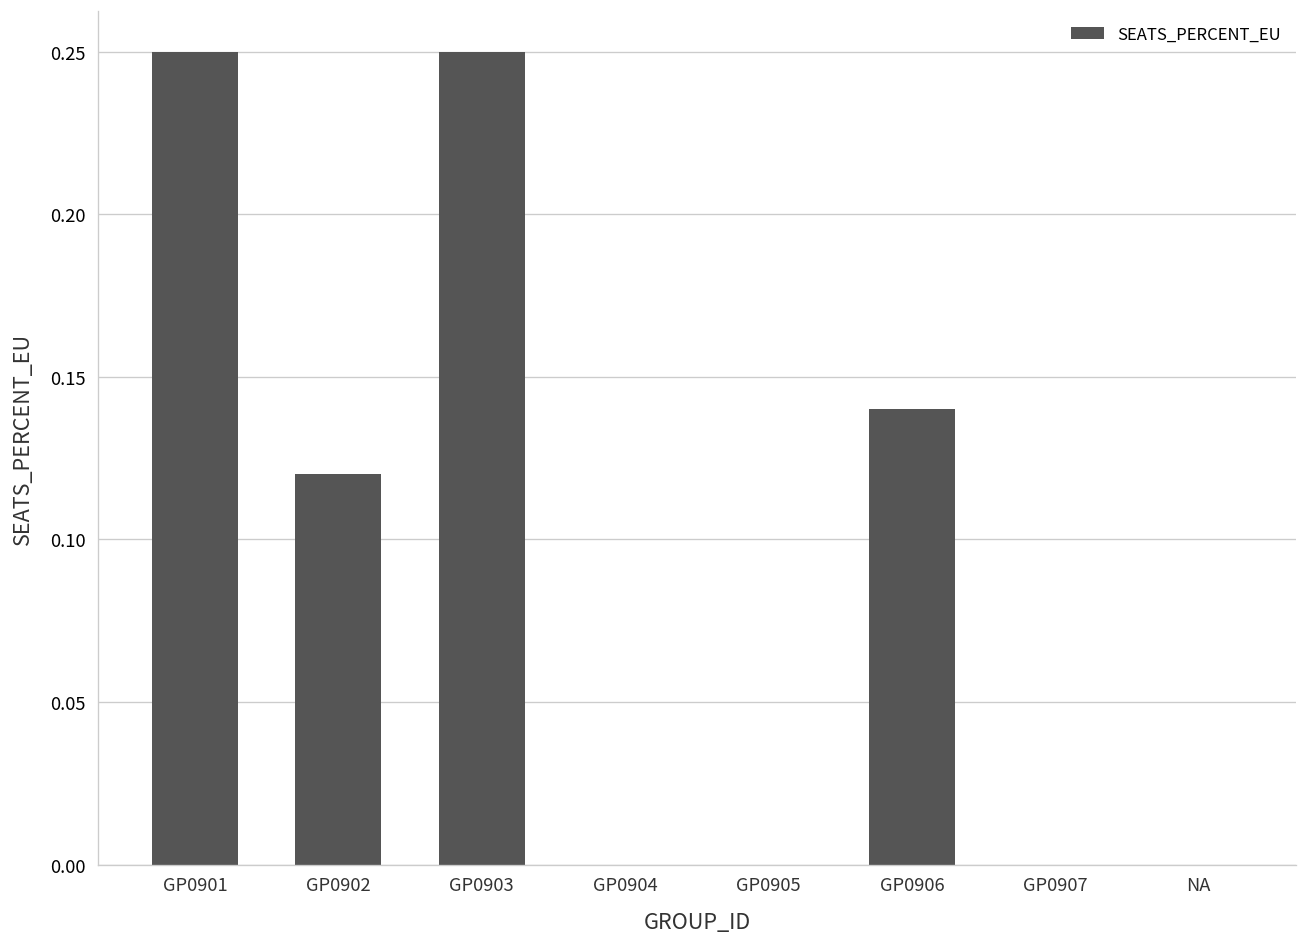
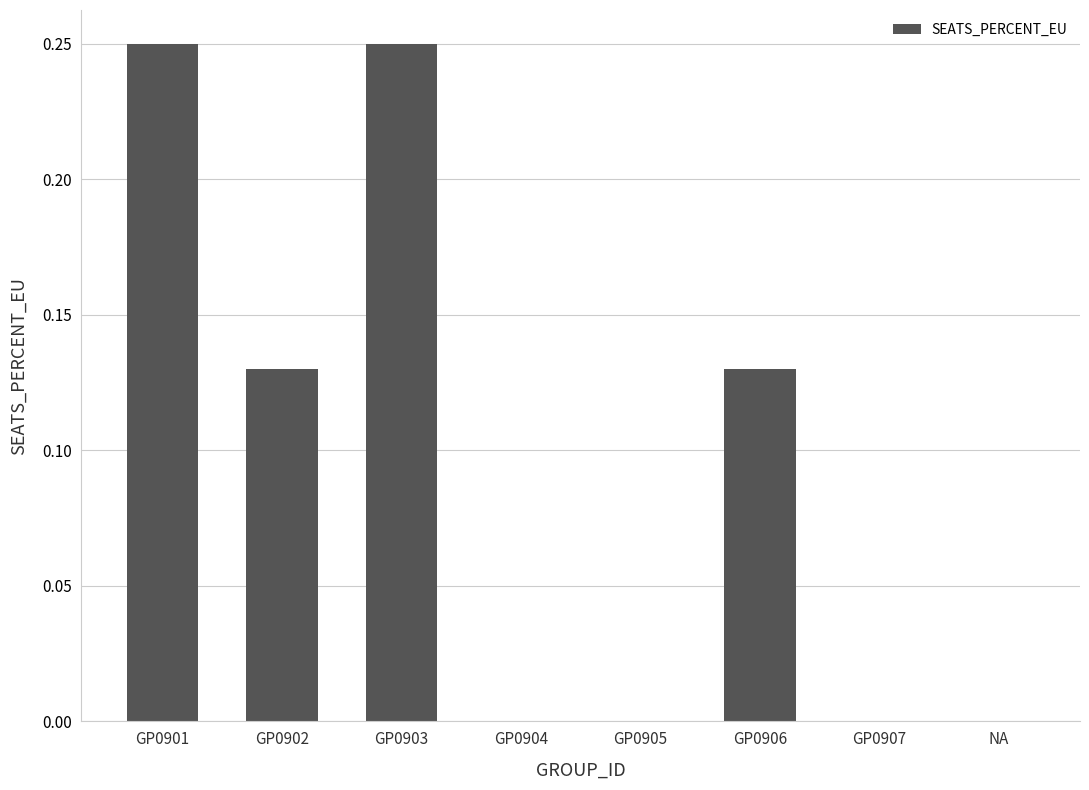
  {
    "GP0901": 0.25,
-   "GP0902": 0.12,
+   "GP0902": 0.13,
    "GP0903": 0.25,
    "GP0904": 0.00,
    "GP0905": 0.00,
-   "GP0906": 0.14,
+   "GP0906": 0.13,
    "GP0907": 0.00,
    "NA": 0.00
  }
